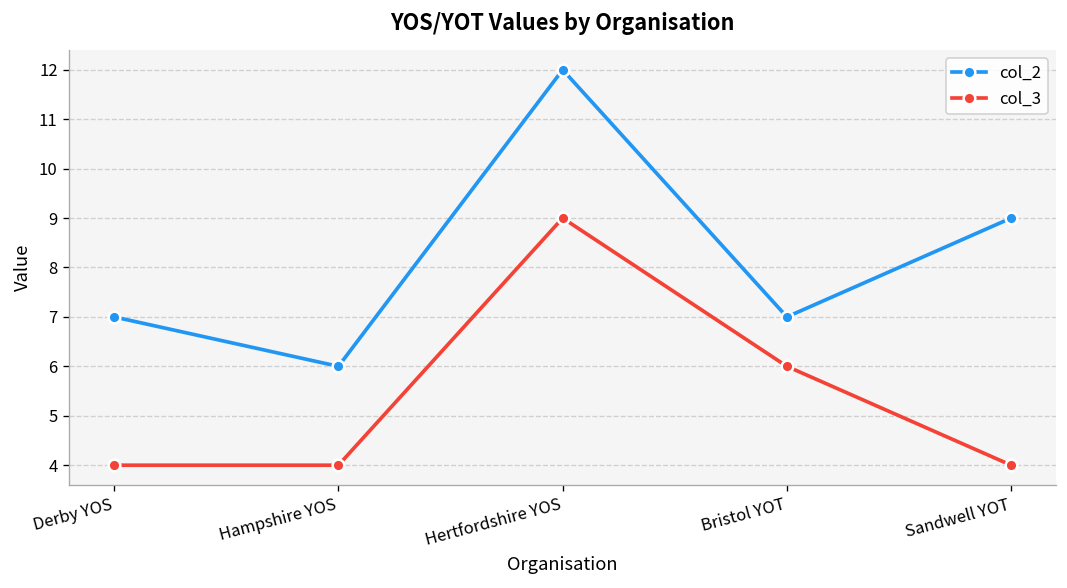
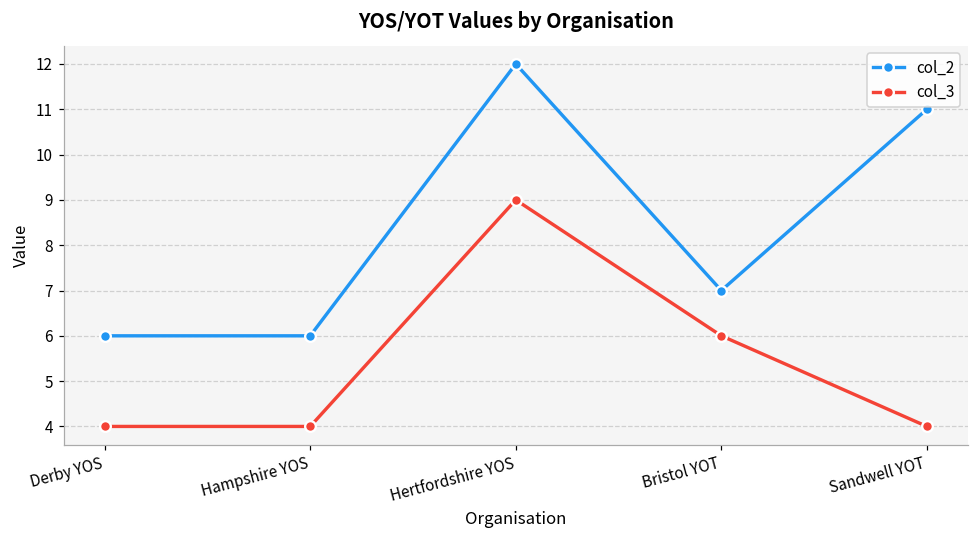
  {
    "col_2": {
-     "Derby YOS": 7,
+     "Derby YOS": 6,
      "Hampshire YOS": 6,
      "Hertfordshire YOS": 12,
      "Bristol YOT": 7,
-     "Sandwell YOT": 9
+     "Sandwell YOT": 11
    },
    "col_3": {
      "Derby YOS": 4,
      "Hampshire YOS": 4,
      "Hertfordshire YOS": 9,
      "Bristol YOT": 6,
      "Sandwell YOT": 4
    }
  }
